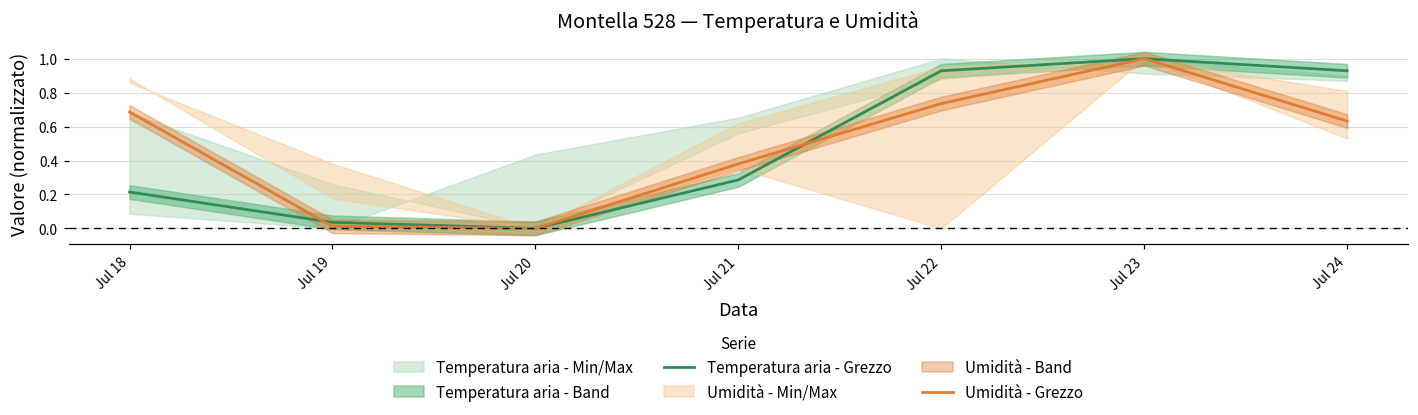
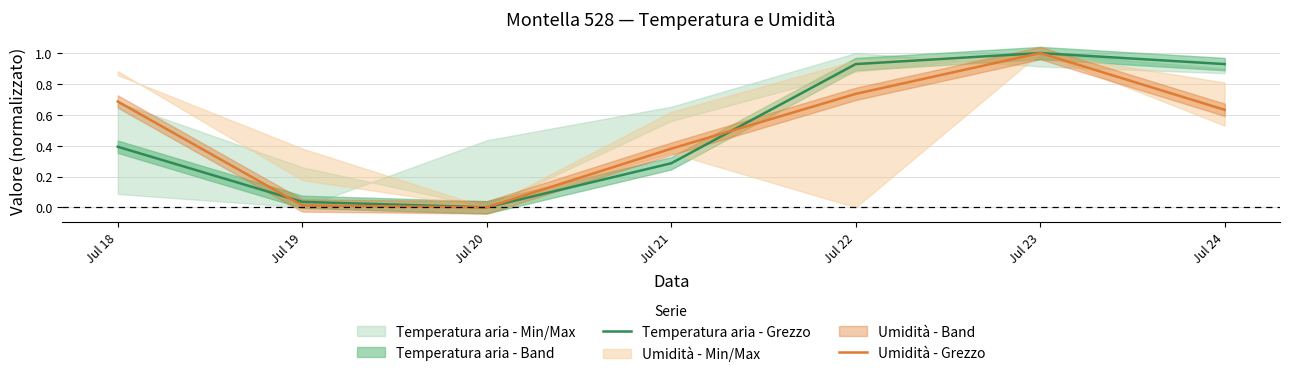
  {
    "Temperatura aria - Grezzo": {
-     "Jul 18": 0.21,
+     "Jul 18": 0.39,
      "Jul 21": 0.29,
      "Jul 22": 0.93,
      "Jul 24": 0.93
    }
  }
